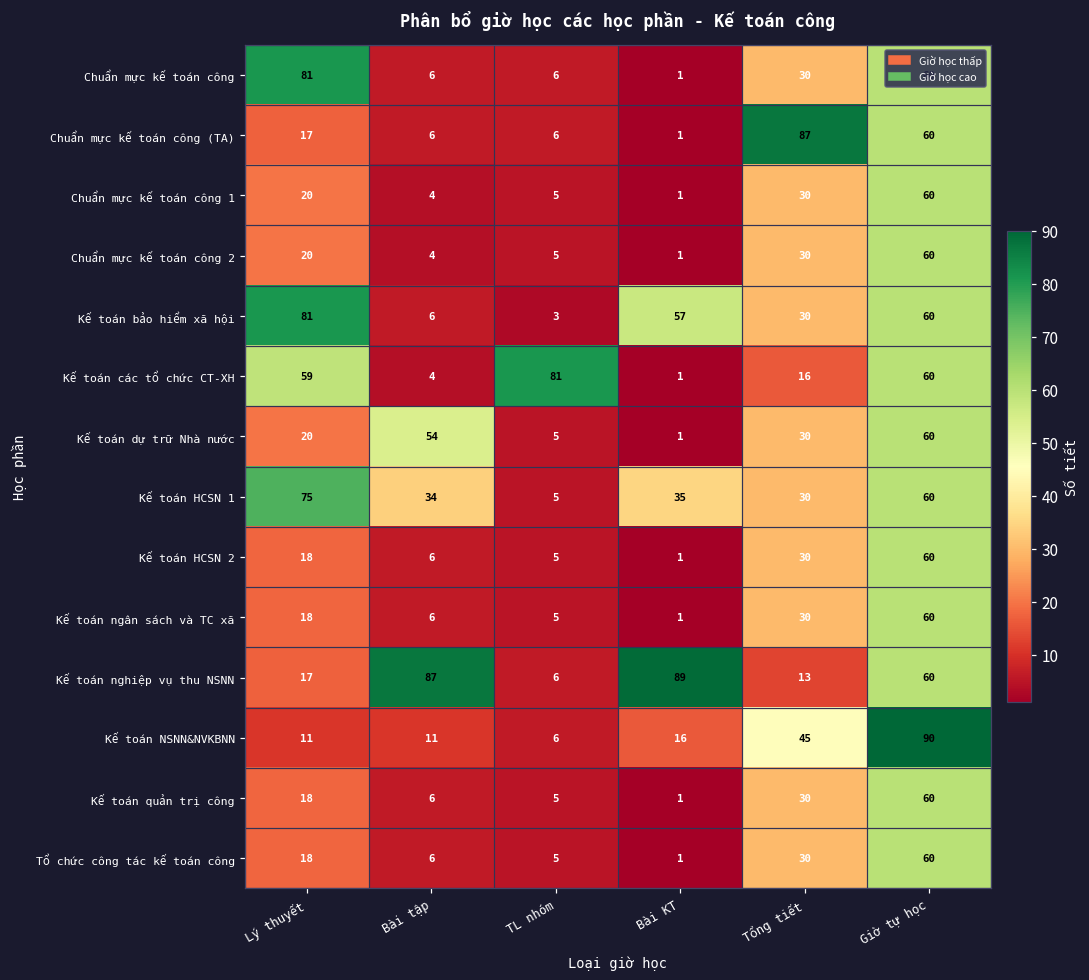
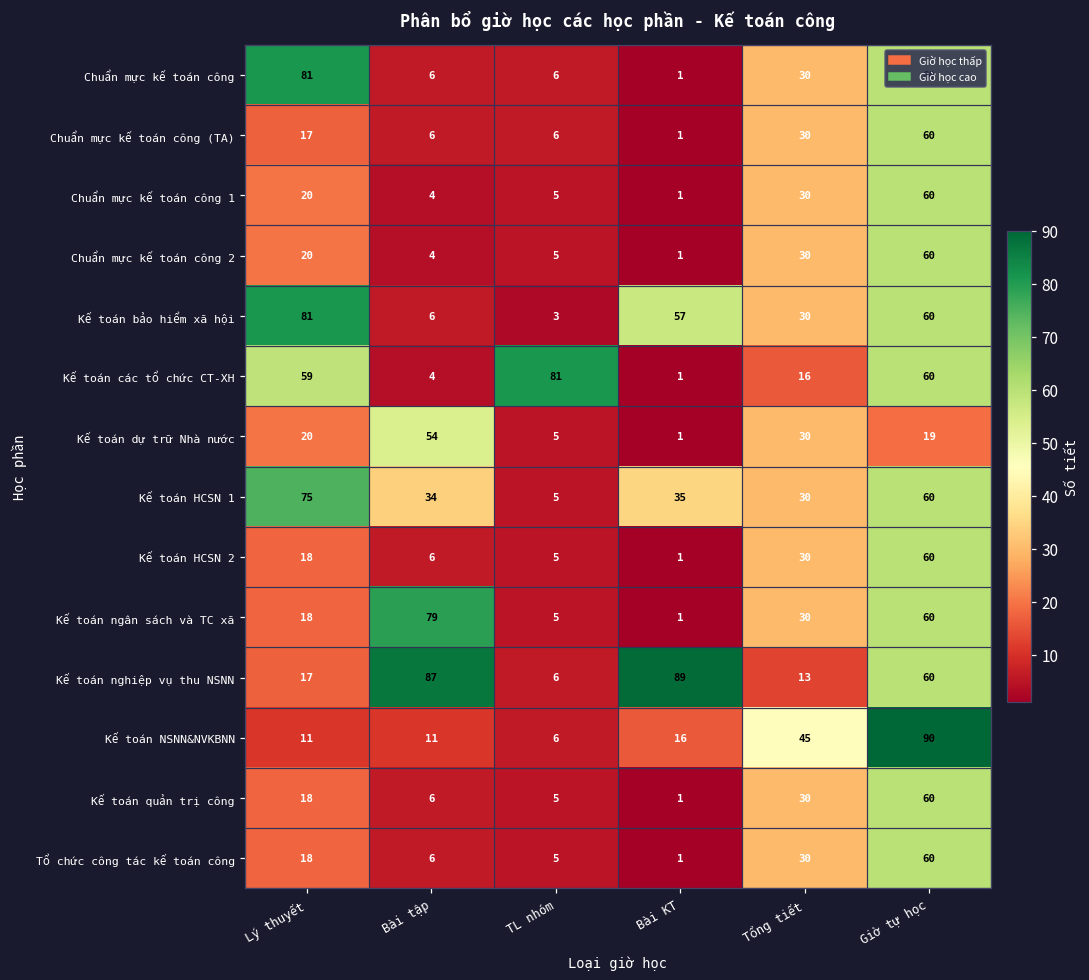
  {
    "Chuẩn mực kế toán công": {
      "Lý thuyết": 81,
      "Bài tập": 6,
      "TL nhóm": 6,
      "Bài KT": 1,
      "Tổng tiết": 30
    },
    "Chuẩn mực kế toán công (TA)": {
      "Lý thuyết": 17,
      "Bài tập": 6,
      "TL nhóm": 6,
      "Bài KT": 1,
-     "Tổng tiết": 87,
+     "Tổng tiết": 30,
      "Giờ tự học": 60
    },
    "Chuẩn mực kế toán công 1": {
      "Lý thuyết": 20,
      "Bài tập": 4,
      "TL nhóm": 5,
      "Bài KT": 1,
      "Tổng tiết": 30,
      "Giờ tự học": 60
    },
    "Chuẩn mực kế toán công 2": {
      "Lý thuyết": 20,
      "Bài tập": 4,
      "TL nhóm": 5,
      "Bài KT": 1,
      "Tổng tiết": 30,
      "Giờ tự học": 60
    },
    "Kế toán bảo hiểm xã hội": {
      "Lý thuyết": 81,
      "Bài tập": 6,
      "TL nhóm": 3,
      "Bài KT": 57,
      "Tổng tiết": 30,
      "Giờ tự học": 60
    },
    "Kế toán các tổ chức CT-XH": {
      "Lý thuyết": 59,
      "Bài tập": 4,
      "TL nhóm": 81,
      "Bài KT": 1,
      "Tổng tiết": 16,
      "Giờ tự học": 60
    },
    "Kế toán dự trữ Nhà nước": {
      "Lý thuyết": 20,
      "Bài tập": 54,
      "TL nhóm": 5,
      "Bài KT": 1,
      "Tổng tiết": 30,
-     "Giờ tự học": 60
+     "Giờ tự học": 19
    },
    "Kế toán HCSN 1": {
      "Lý thuyết": 75,
      "Bài tập": 34,
      "TL nhóm": 5,
      "Bài KT": 35,
      "Tổng tiết": 30,
      "Giờ tự học": 60
    },
    "Kế toán HCSN 2": {
      "Lý thuyết": 18,
      "Bài tập": 6,
      "TL nhóm": 5,
      "Bài KT": 1,
      "Tổng tiết": 30,
      "Giờ tự học": 60
    },
    "Kế toán ngân sách và TC xã": {
      "Lý thuyết": 18,
-     "Bài tập": 6,
+     "Bài tập": 79,
      "TL nhóm": 5,
      "Bài KT": 1,
      "Tổng tiết": 30,
      "Giờ tự học": 60
    },
    "Kế toán nghiệp vụ thu NSNN": {
      "Lý thuyết": 17,
      "Bài tập": 87,
      "TL nhóm": 6,
      "Bài KT": 89,
      "Tổng tiết": 13,
      "Giờ tự học": 60
    },
    "Kế toán NSNN&NVKBNN": {
      "Lý thuyết": 11,
      "Bài tập": 11,
      "TL nhóm": 6,
      "Bài KT": 16,
      "Tổng tiết": 45,
      "Giờ tự học": 90
    },
    "Kế toán quản trị công": {
      "Lý thuyết": 18,
      "Bài tập": 6,
      "TL nhóm": 5,
      "Bài KT": 1,
      "Tổng tiết": 30,
      "Giờ tự học": 60
    },
    "Tổ chức công tác kế toán công": {
      "Lý thuyết": 18,
      "Bài tập": 6,
      "TL nhóm": 5,
      "Bài KT": 1,
      "Tổng tiết": 30,
      "Giờ tự học": 60
    }
  }
